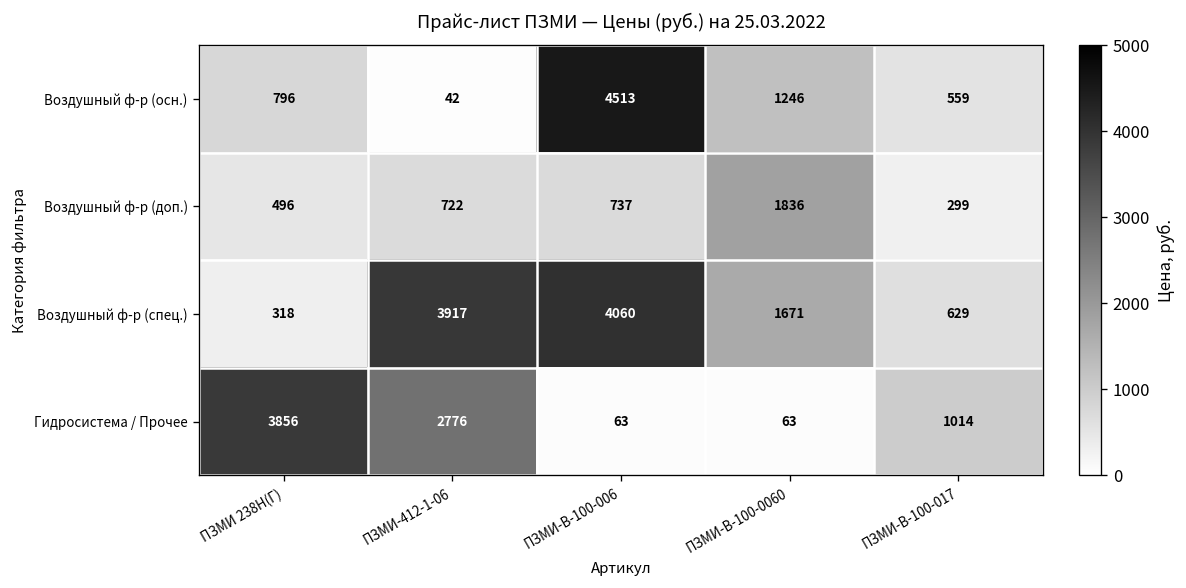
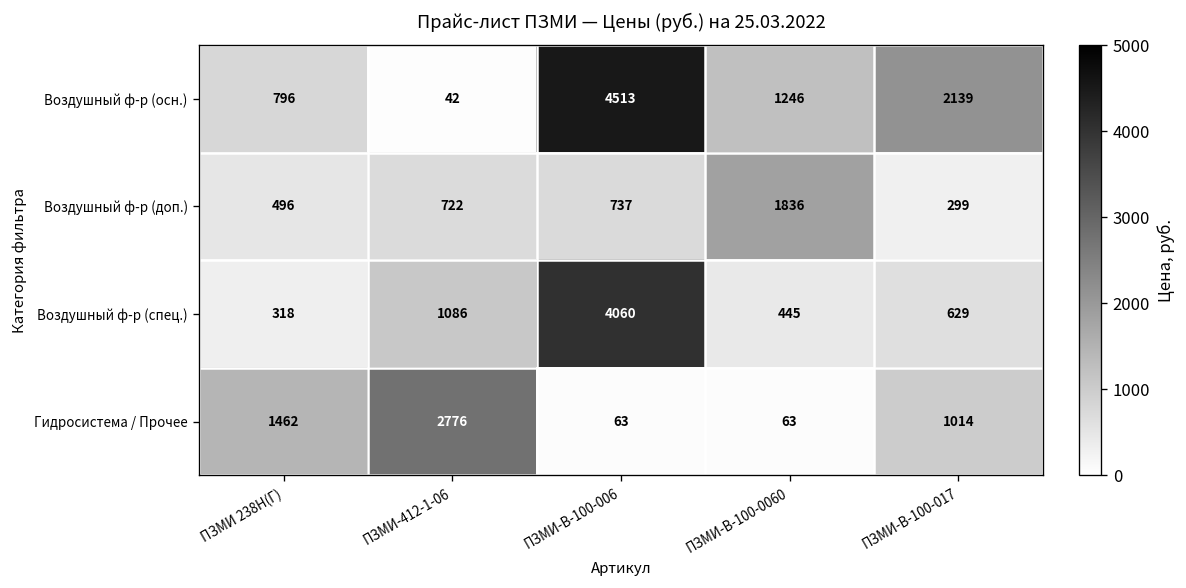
  {
    "Воздушный ф-р (осн.)": {
      "ПЗМИ 238Н(Г)": 796,
      "ПЗМИ-412-1-06": 42,
      "ПЗМИ-В-100-006": 4513,
      "ПЗМИ-В-100-0060": 1246,
-     "ПЗМИ-В-100-017": 559
+     "ПЗМИ-В-100-017": 2139
    },
    "Воздушный ф-р (доп.)": {
      "ПЗМИ 238Н(Г)": 496,
      "ПЗМИ-412-1-06": 722,
      "ПЗМИ-В-100-006": 737,
      "ПЗМИ-В-100-0060": 1836,
      "ПЗМИ-В-100-017": 299
    },
    "Воздушный ф-р (спец.)": {
      "ПЗМИ 238Н(Г)": 318,
-     "ПЗМИ-412-1-06": 3917,
+     "ПЗМИ-412-1-06": 1086,
      "ПЗМИ-В-100-006": 4060,
-     "ПЗМИ-В-100-0060": 1671,
+     "ПЗМИ-В-100-0060": 445,
      "ПЗМИ-В-100-017": 629
    },
    "Гидросистема / Прочее": {
-     "ПЗМИ 238Н(Г)": 3856,
+     "ПЗМИ 238Н(Г)": 1462,
      "ПЗМИ-412-1-06": 2776,
      "ПЗМИ-В-100-006": 63,
      "ПЗМИ-В-100-0060": 63,
      "ПЗМИ-В-100-017": 1014
    }
  }
